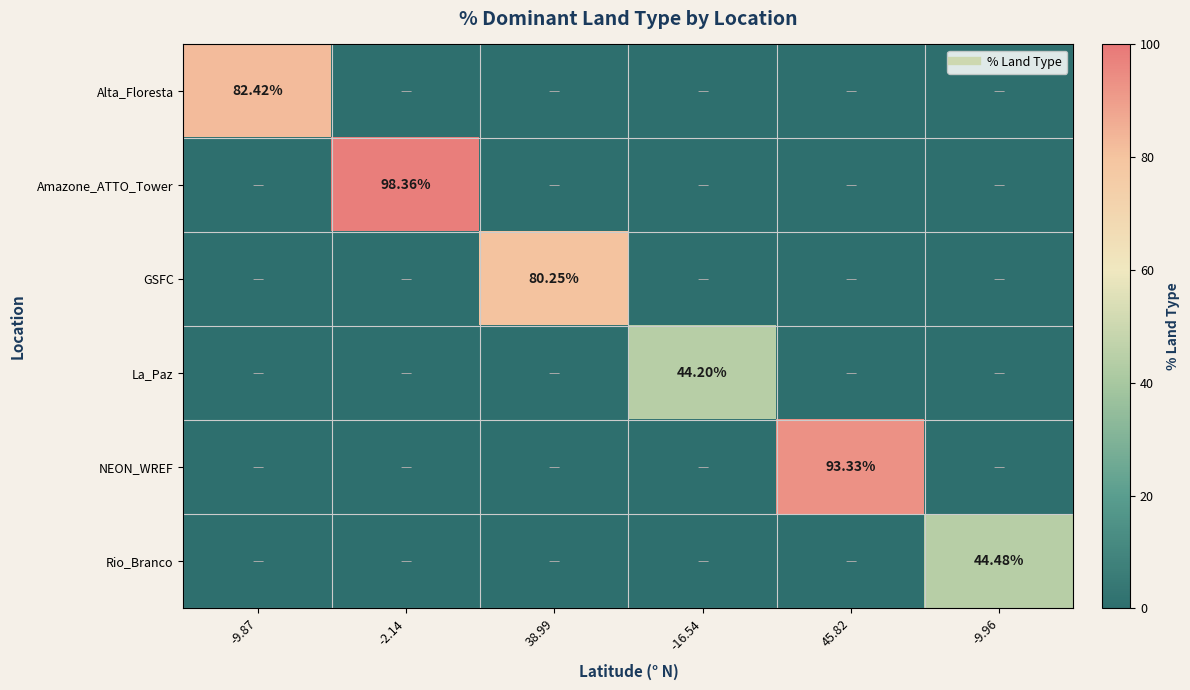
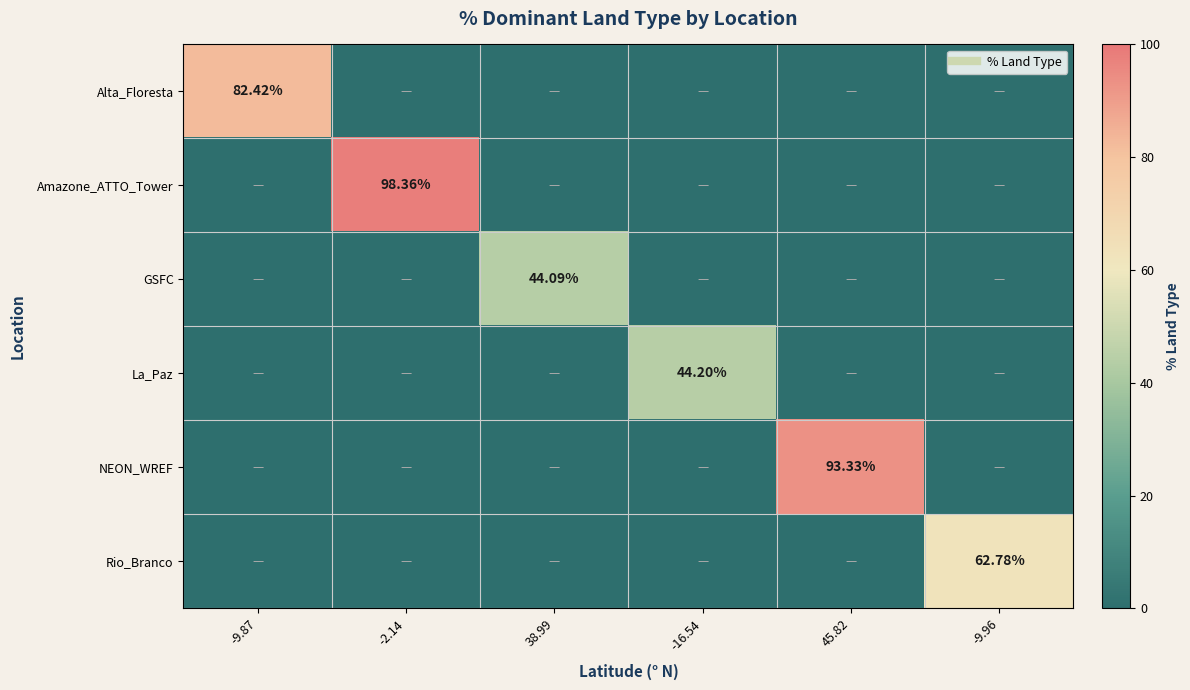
  {
    "Alta_Floresta": {
      "-9.87": "82.42%"
    },
    "Amazone_ATTO_Tower": {
      "-2.14": "98.36%"
    },
    "GSFC": {
-     "38.99": "80.25%"
+     "38.99": "44.09%"
    },
    "La_Paz": {
      "-16.54": "44.20%"
    },
    "NEON_WREF": {
      "45.82": "93.33%"
    },
    "Rio_Branco": {
-     "-9.96": "44.48%"
+     "-9.96": "62.78%"
    }
  }
